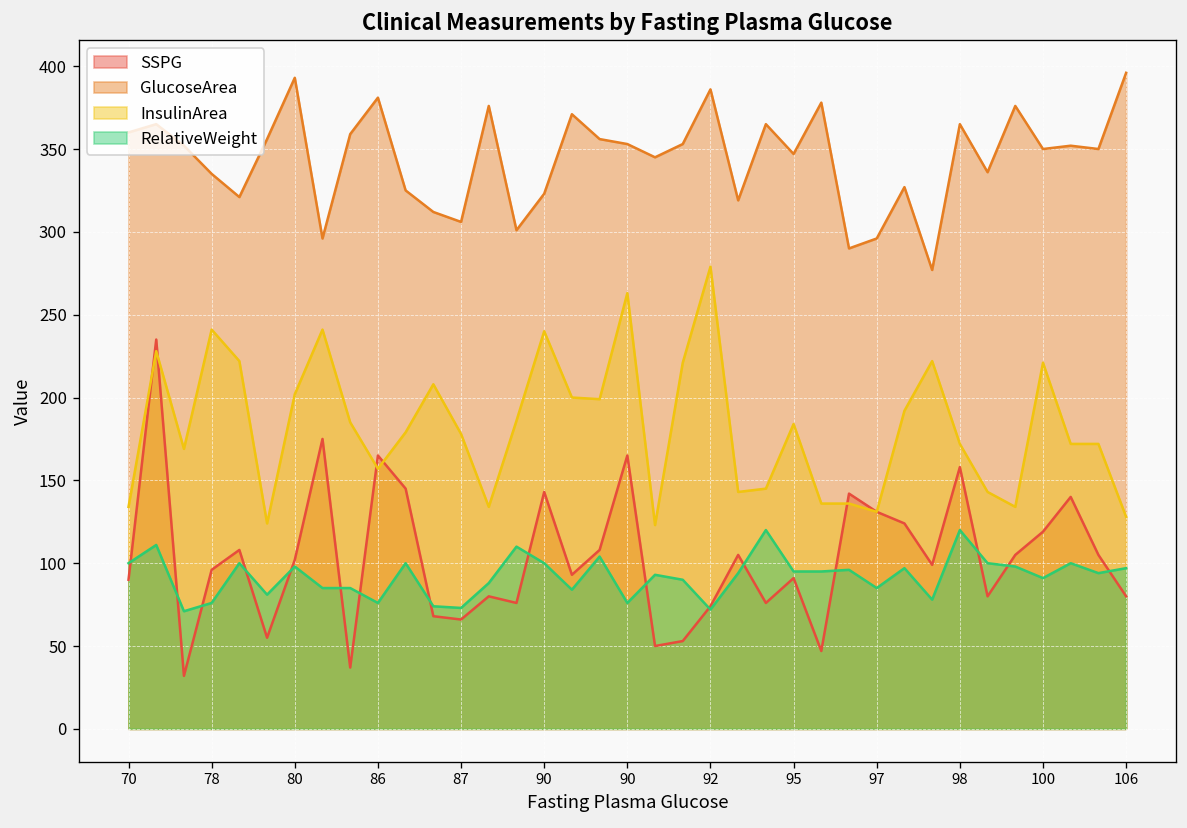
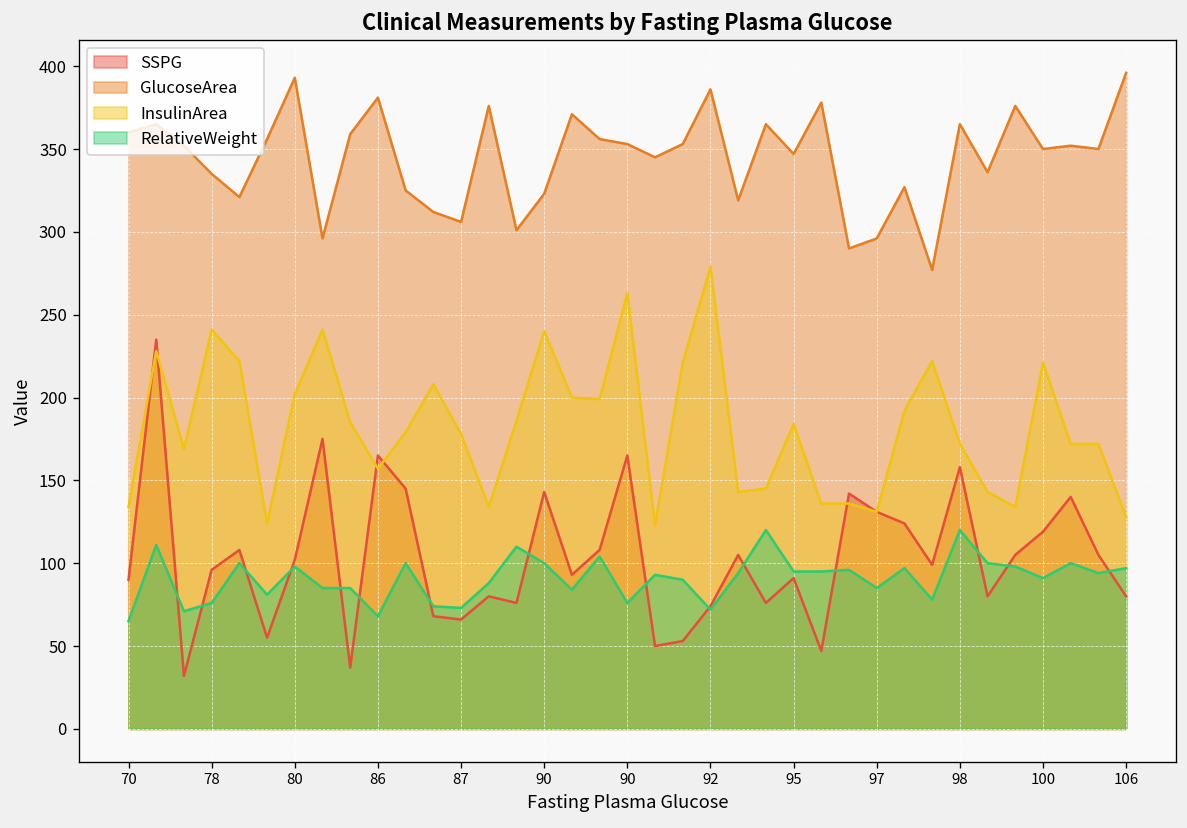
  {
    "RelativeWeight": {
-     "70": 100,
+     "70": 65,
      "78": 76,
      "80": 98,
-     "86": 76,
+     "86": 68,
      "87": 73,
      "92": 72,
      "95": 95,
      "97": 85,
      "98": 120,
      "100": 91,
      "106": 97
    }
  }
